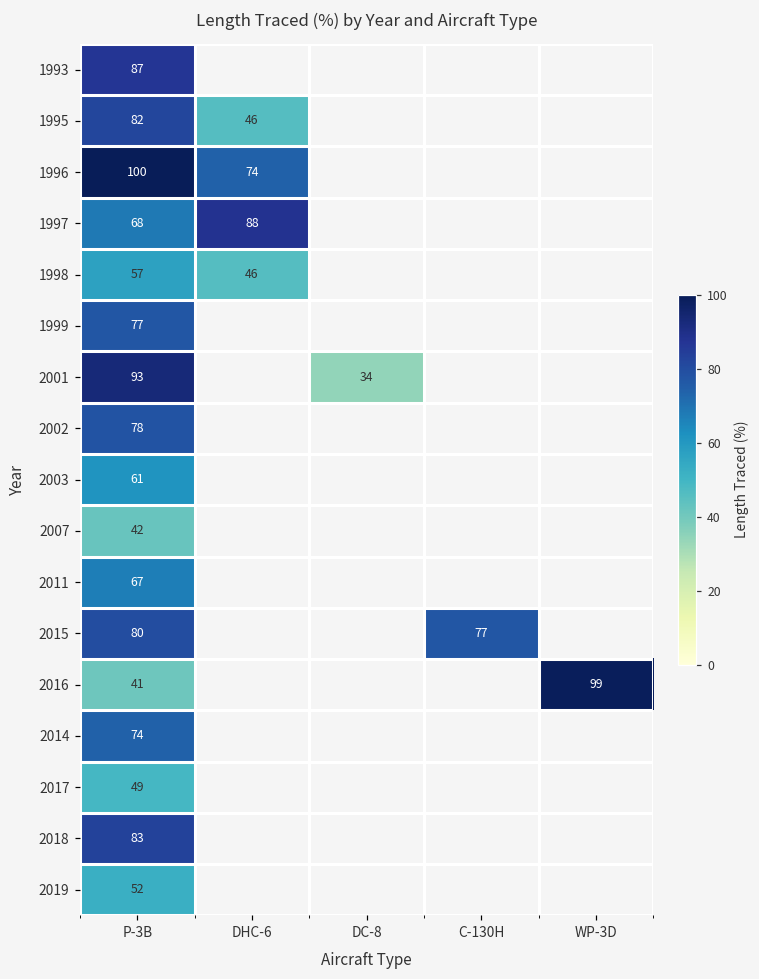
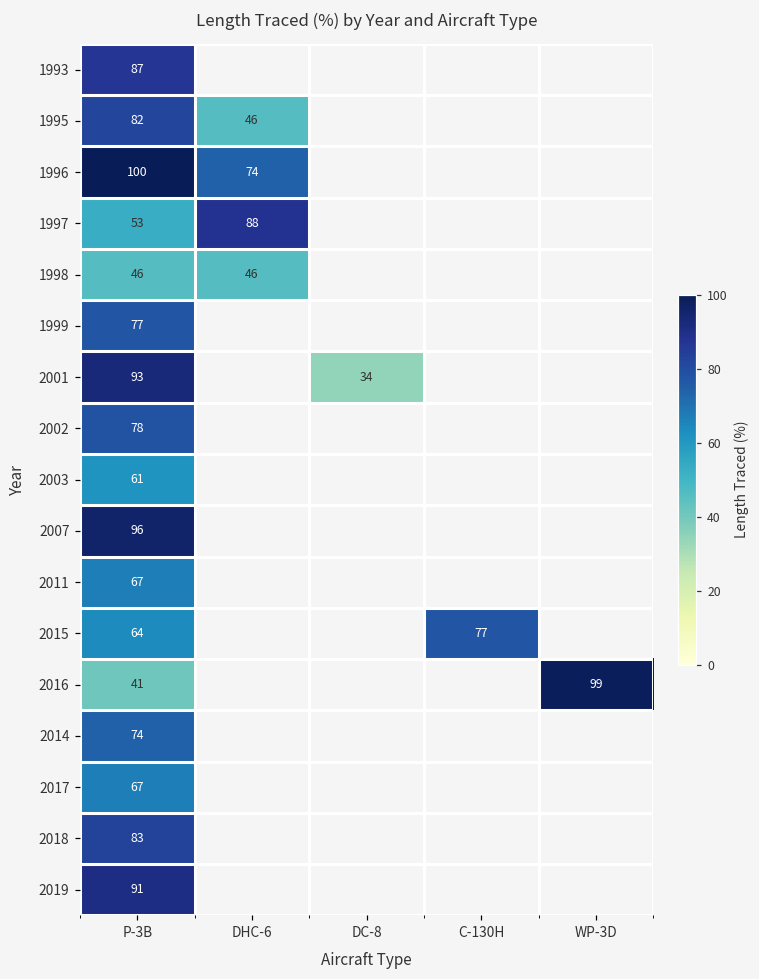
  {
    "1993": {
      "P-3B": 87
    },
    "1995": {
      "P-3B": 82,
      "DHC-6": 46
    },
    "1996": {
      "P-3B": 100,
      "DHC-6": 74
    },
    "1997": {
-     "P-3B": 68,
+     "P-3B": 53,
      "DHC-6": 88
    },
    "1998": {
-     "P-3B": 57,
+     "P-3B": 46,
      "DHC-6": 46
    },
    "1999": {
      "P-3B": 77
    },
    "2001": {
      "P-3B": 93,
      "DC-8": 34
    },
    "2002": {
      "P-3B": 78
    },
    "2003": {
      "P-3B": 61
    },
    "2007": {
-     "P-3B": 42
+     "P-3B": 96
    },
    "2011": {
      "P-3B": 67
    },
    "2015": {
-     "P-3B": 80,
+     "P-3B": 64,
      "C-130H": 77
    },
    "2016": {
      "P-3B": 41,
      "WP-3D": 99
    },
    "2014": {
      "P-3B": 74
    },
    "2017": {
-     "P-3B": 49
+     "P-3B": 67
    },
    "2018": {
      "P-3B": 83
    },
    "2019": {
-     "P-3B": 52
+     "P-3B": 91
    }
  }
